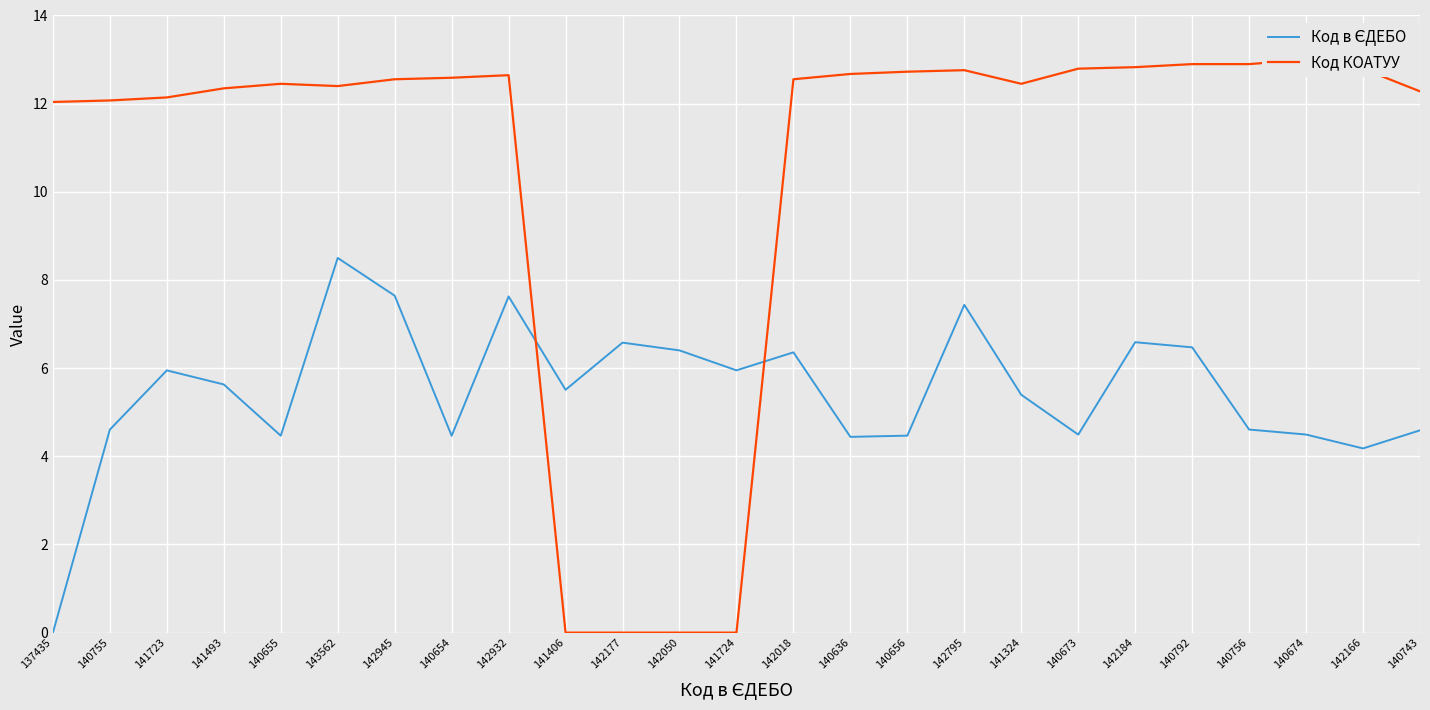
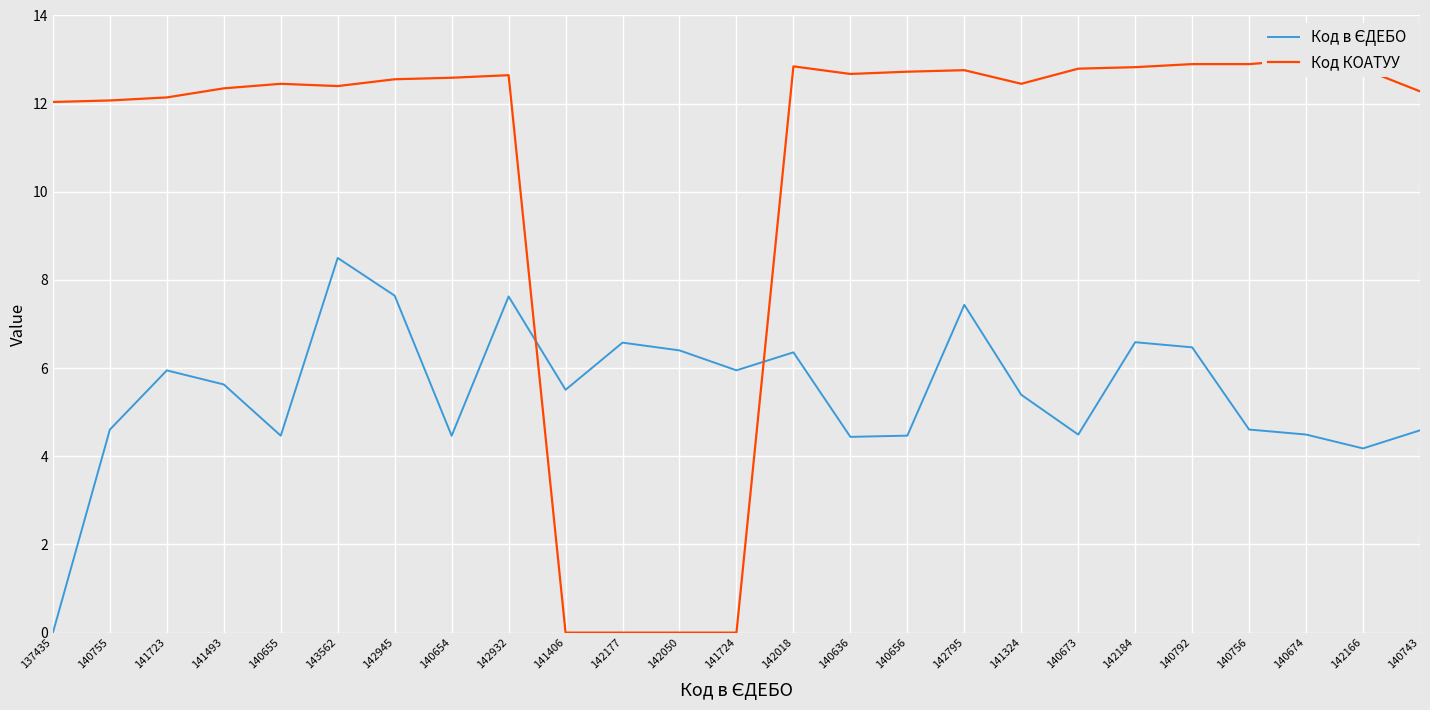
  {
    "Код в ЄДЕБО": {
      "137435": 0.0,
      "140755": 4.6,
      "141723": 5.9,
      "141493": 5.6,
      "140655": 4.5,
      "143562": 8.5,
      "142945": 7.6,
      "140654": 4.5,
      "142932": 7.6,
      "141406": 5.5,
      "142177": 6.6,
      "142050": 6.4,
      "141724": 6.0,
      "142018": 6.4,
      "140636": 4.4,
      "140656": 4.5,
      "142795": 7.4,
      "141324": 5.4,
      "140673": 4.5,
      "142184": 6.6,
      "140792": 6.5,
      "140756": 4.6,
      "140674": 4.5,
      "142166": 4.2,
      "140743": 4.6
    },
    "Код КОАТУУ": {
      "137435": 12.0,
      "140755": 12.1,
      "141723": 12.1,
      "141493": 12.3,
      "140655": 12.5,
      "143562": 12.4,
      "142945": 12.6,
      "140654": 12.6,
      "142932": 12.6,
      "141406": 0.0,
      "142177": 0.0,
      "142050": 0.0,
      "141724": 0.0,
-     "142018": 12.6,
+     "142018": 12.8,
      "140636": 12.7,
      "140656": 12.7,
      "142795": 12.8,
      "141324": 12.5,
      "140673": 12.8,
      "142184": 12.8,
      "140792": 12.9,
      "140756": 12.9,
      "140743": 12.3
    }
  }
